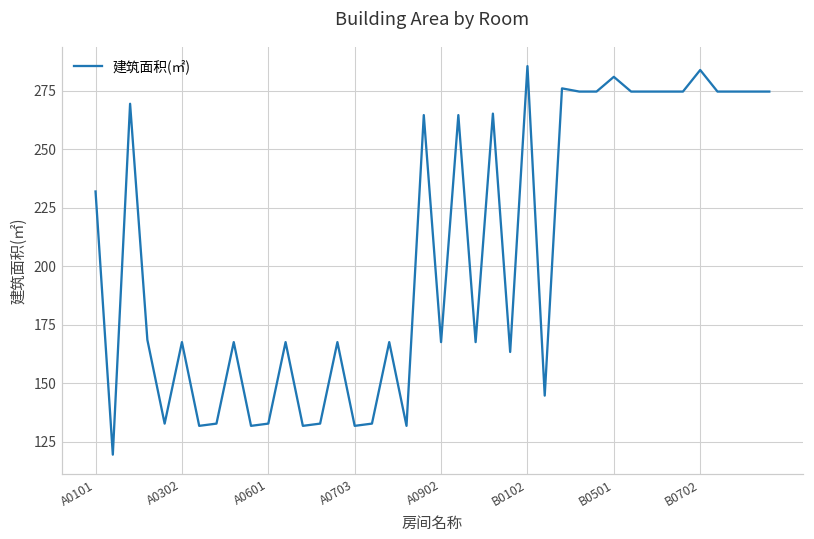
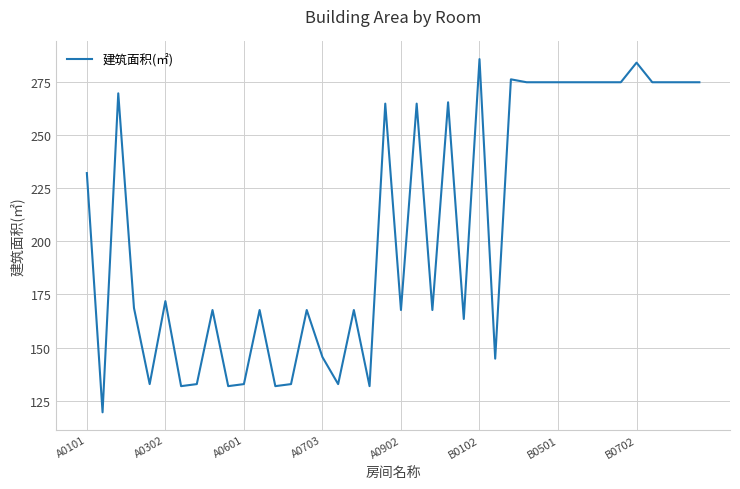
  {
    "A0101": 232,
-   "A0302": 168,
+   "A0302": 172,
    "A0601": 133,
-   "A0703": 132,
+   "A0703": 146,
    "A0902": 168,
    "B0102": 286,
-   "B0501": 281,
+   "B0501": 275,
    "B0702": 284
  }
